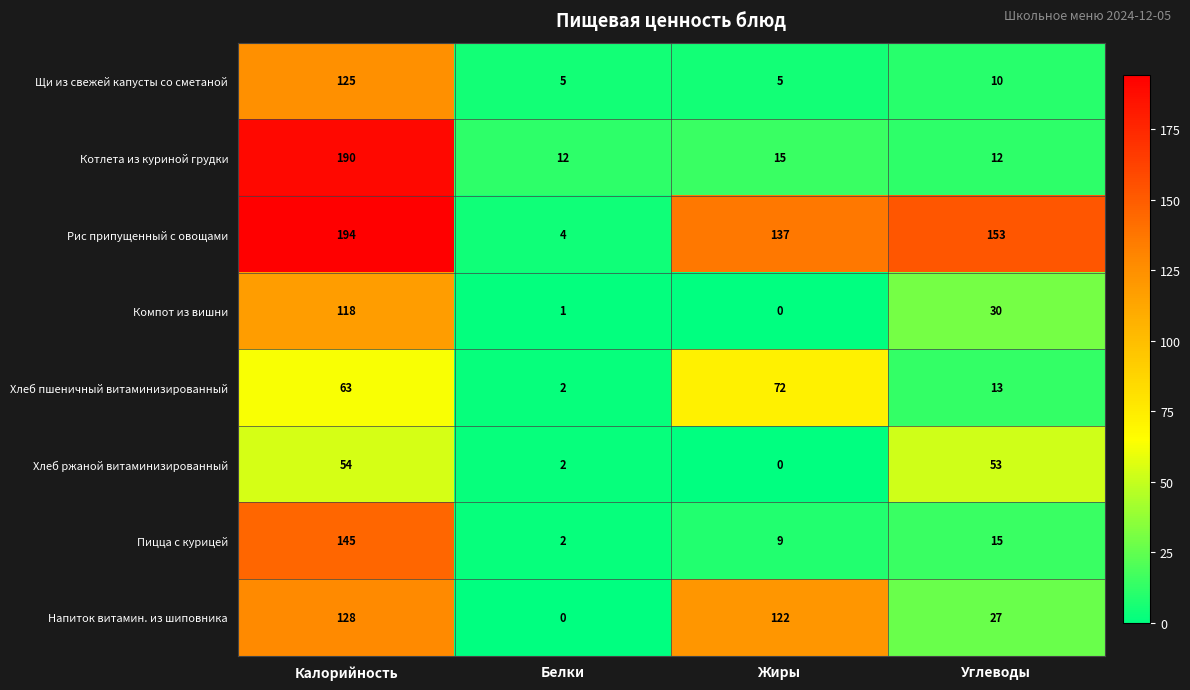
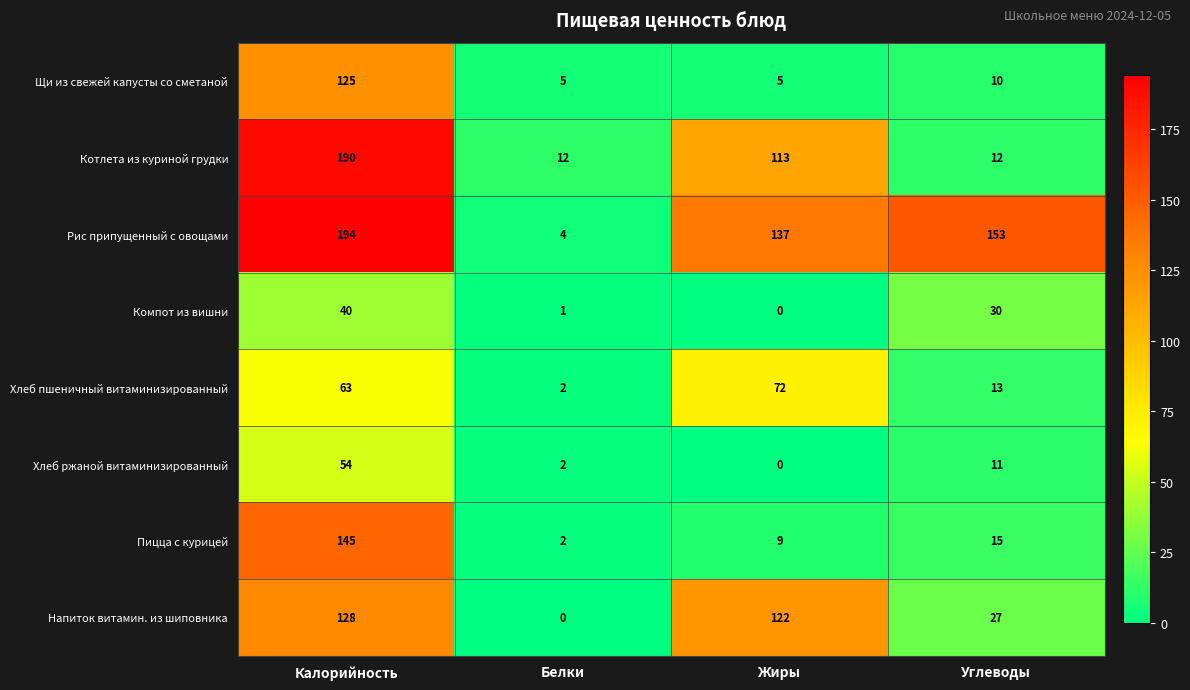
  {
    "Щи из свежей капусты со сметаной": {
      "Калорийность": 125,
      "Белки": 5,
      "Жиры": 5,
      "Углеводы": 10
    },
    "Котлета из куриной грудки": {
      "Калорийность": 190,
      "Белки": 12,
-     "Жиры": 15,
+     "Жиры": 113,
      "Углеводы": 12
    },
    "Рис припущенный с овощами": {
      "Калорийность": 194,
      "Белки": 4,
      "Жиры": 137,
      "Углеводы": 153
    },
    "Компот из вишни": {
-     "Калорийность": 118,
+     "Калорийность": 40,
      "Белки": 1,
      "Жиры": 0,
      "Углеводы": 30
    },
    "Хлеб пшеничный витаминизированный": {
      "Калорийность": 63,
      "Белки": 2,
      "Жиры": 72,
      "Углеводы": 13
    },
    "Хлеб ржаной витаминизированный": {
      "Калорийность": 54,
      "Белки": 2,
      "Жиры": 0,
-     "Углеводы": 53
+     "Углеводы": 11
    },
    "Пицца с курицей": {
      "Калорийность": 145,
      "Белки": 2,
      "Жиры": 9,
      "Углеводы": 15
    },
    "Напиток витамин. из шиповника": {
      "Калорийность": 128,
      "Белки": 0,
      "Жиры": 122,
      "Углеводы": 27
    }
  }
